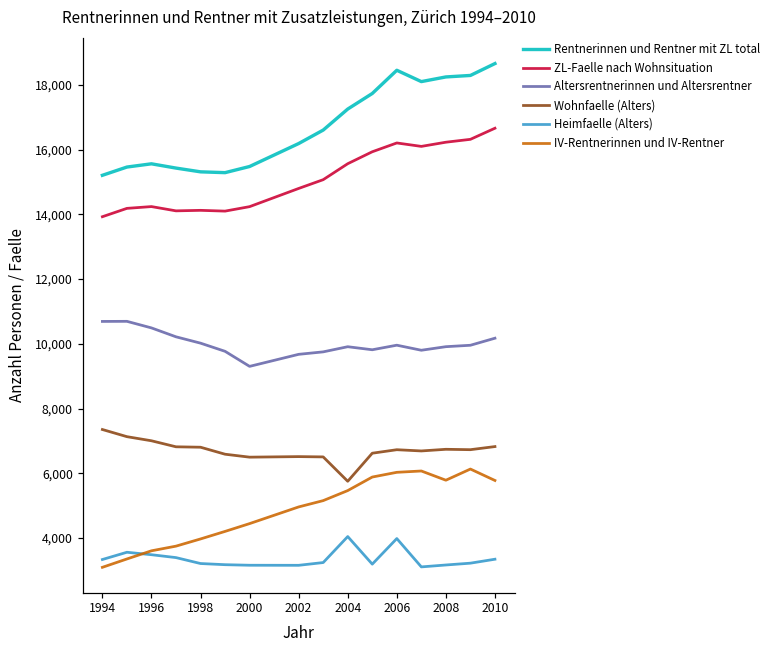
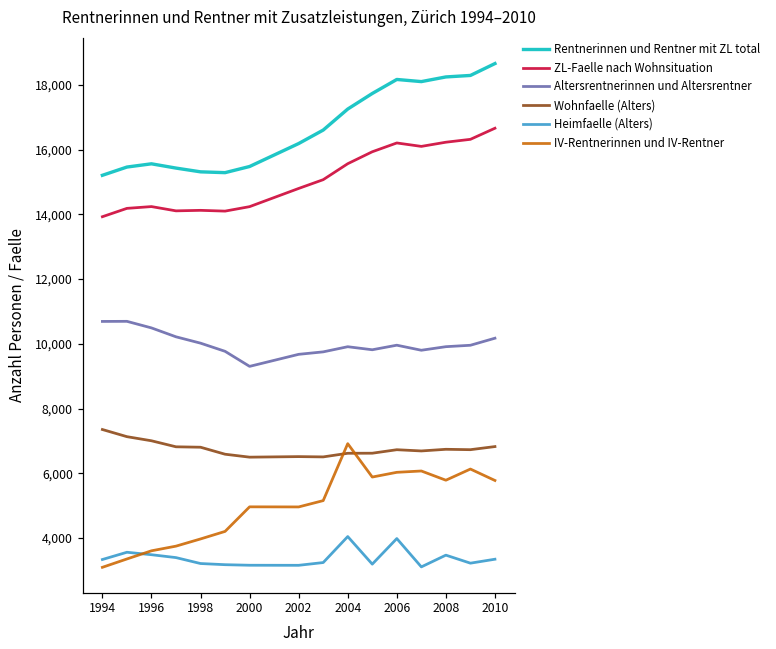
  {
    "Rentnerinnen und Rentner mit ZL total": {
      "1994": "15,200",
      "1996": "15,600",
      "1998": "15,300",
      "2000": "15,500",
      "2002": "16,200",
      "2004": "17,300",
-     "2006": "18,400",
+     "2006": "18,200",
      "2008": "18,200",
      "2010": "18,700"
    },
    "ZL-Faelle nach Wohnsituation": {
      "1994": "13,900",
      "1996": "14,200",
      "1998": "14,100",
      "2000": "14,200",
      "2002": "14,800",
      "2004": "15,600",
      "2006": "16,200",
      "2008": "16,200",
      "2010": "16,700"
    },
    "Altersrentnerinnen und Altersrentner": {
      "1994": "10,700",
      "1996": "10,500",
      "1998": "10,000",
      "2000": "9,300",
      "2002": "9,700",
      "2004": "9,900",
      "2006": "10,000",
      "2008": "9,900",
      "2010": "10,200"
    },
    "Wohnfaelle (Alters)": {
      "1994": "7,400",
      "1996": "7,000",
      "1998": "6,800",
      "2000": "6,500",
      "2002": "6,500",
-     "2004": "5,800",
+     "2004": "6,600",
      "2006": "6,700",
      "2008": "6,700",
      "2010": "6,800"
    },
    "Heimfaelle (Alters)": {
      "1994": "3,300",
      "1996": "3,500",
      "1998": "3,200",
      "2000": "3,200",
      "2002": "3,200",
      "2004": "4,000",
      "2006": "4,000",
-     "2008": "3,200",
+     "2008": "3,500",
      "2010": "3,300"
    },
    "IV-Rentnerinnen und IV-Rentner": {
      "1994": "3,100",
      "1996": "3,600",
      "1998": "4,000",
-     "2000": "4,400",
+     "2000": "5,000",
      "2002": "5,000",
-     "2004": "5,500",
+     "2004": "6,900",
      "2006": "6,000",
      "2008": "5,800",
      "2010": "5,800"
    }
  }
